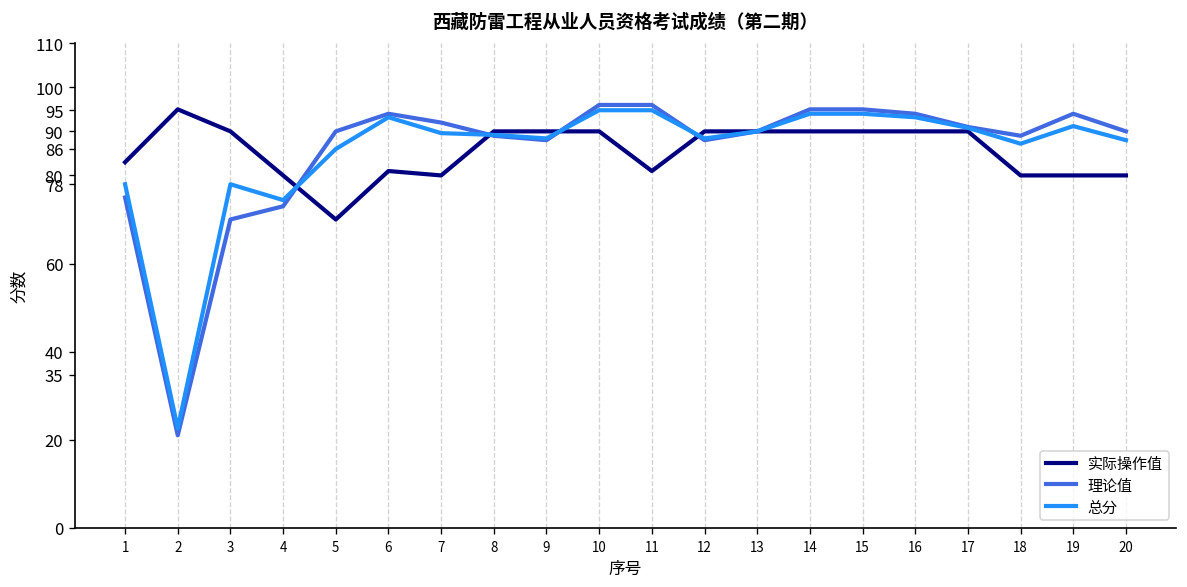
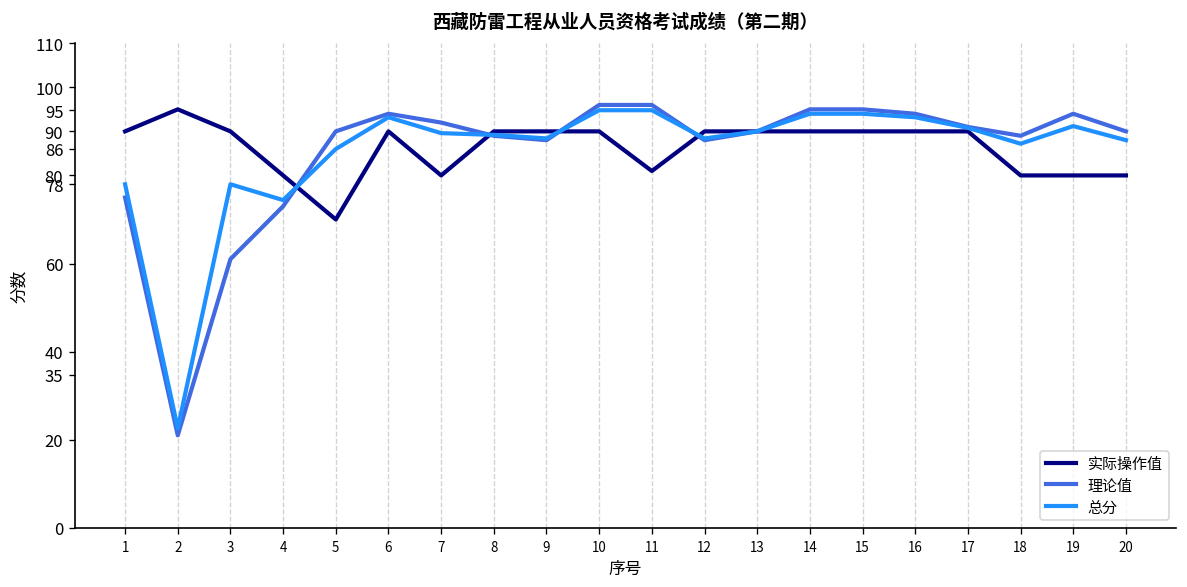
  {
    "实际操作值": {
-     "1": 83,
+     "1": 90,
      "2": 95,
      "3": 90,
      "4": 80,
      "5": 70,
-     "6": 81,
+     "6": 90,
      "7": 80,
      "8": 90,
      "9": 90,
      "10": 90,
      "11": 81,
      "12": 90,
      "14": 90,
      "15": 90,
      "16": 90,
      "17": 90,
      "18": 80,
      "19": 80,
      "20": 80
    },
    "理论值": {
      "1": 75,
      "2": 21,
-     "3": 70,
+     "3": 61,
      "4": 73,
      "5": 90,
      "6": 94,
      "7": 92,
      "10": 96,
      "11": 96,
      "14": 95,
      "15": 95,
      "16": 94,
      "18": 89,
      "19": 94,
      "20": 90
    },
    "总分": {
      "1": 78,
      "2": 23,
      "3": 78,
      "4": 74,
      "5": 86,
      "6": 93,
      "7": 90,
      "10": 95,
      "11": 95,
      "14": 94,
      "15": 94,
      "16": 93,
      "18": 87,
      "19": 91,
      "20": 88
    }
  }
